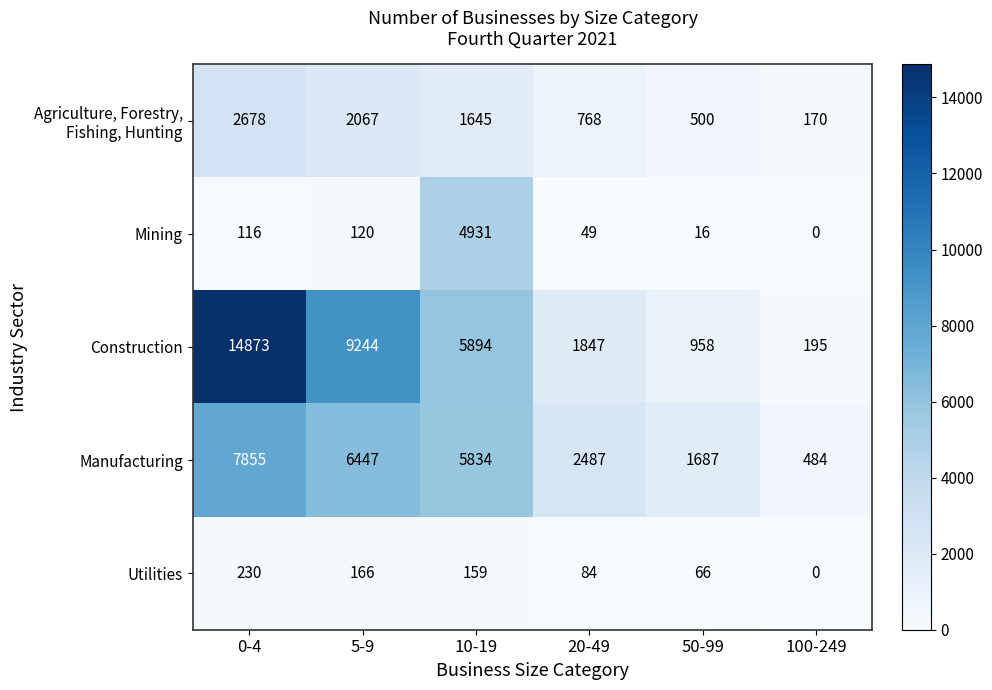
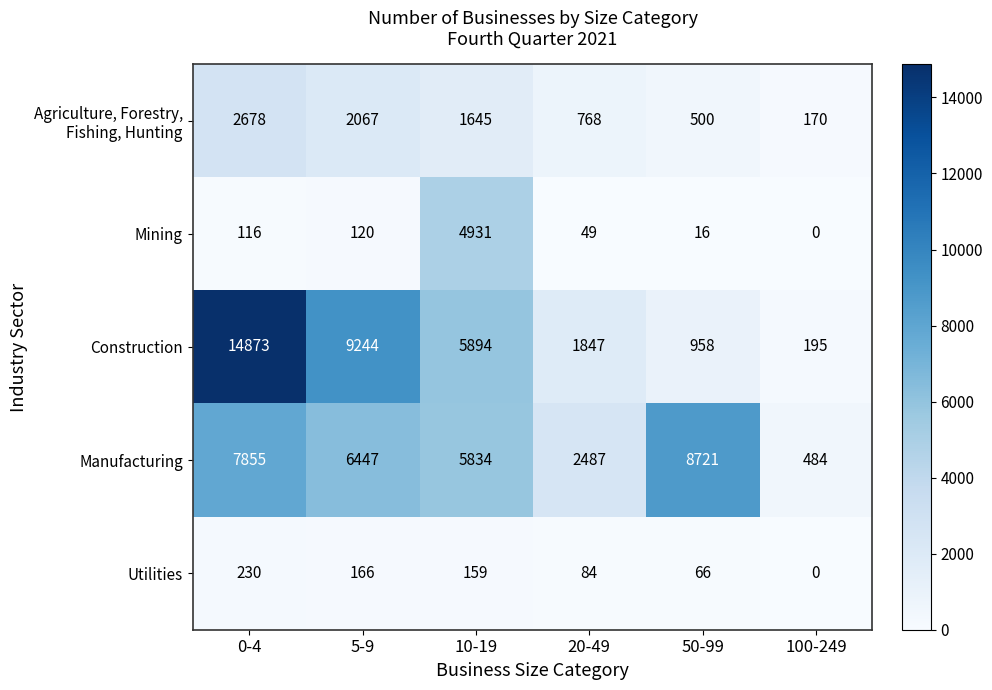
  {
    "Agriculture, Forestry, Fishing, Hunting": {
      "0-4": 2678,
      "5-9": 2067,
      "10-19": 1645,
      "20-49": 768,
      "50-99": 500,
      "100-249": 170
    },
    "Mining": {
      "0-4": 116,
      "5-9": 120,
      "10-19": 4931,
      "20-49": 49,
      "50-99": 16,
      "100-249": 0
    },
    "Construction": {
      "0-4": 14873,
      "5-9": 9244,
      "10-19": 5894,
      "20-49": 1847,
      "50-99": 958,
      "100-249": 195
    },
    "Manufacturing": {
      "0-4": 7855,
      "5-9": 6447,
      "10-19": 5834,
      "20-49": 2487,
-     "50-99": 1687,
+     "50-99": 8721,
      "100-249": 484
    },
    "Utilities": {
      "0-4": 230,
      "5-9": 166,
      "10-19": 159,
      "20-49": 84,
      "50-99": 66,
      "100-249": 0
    }
  }
